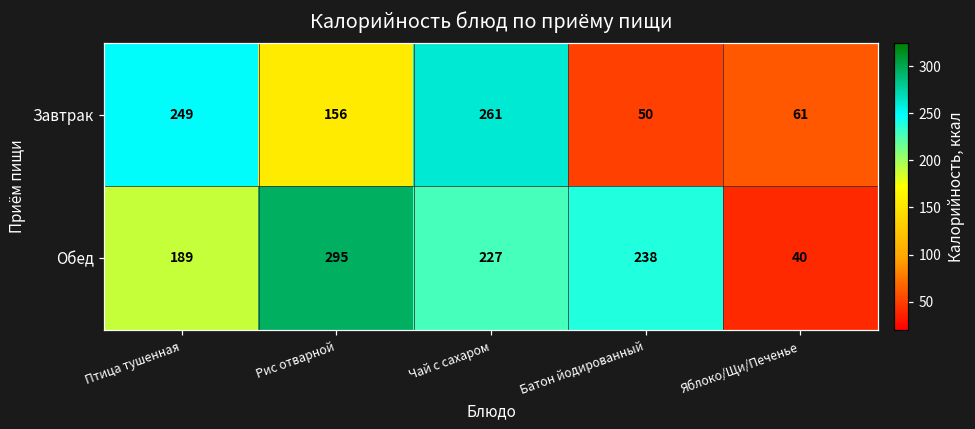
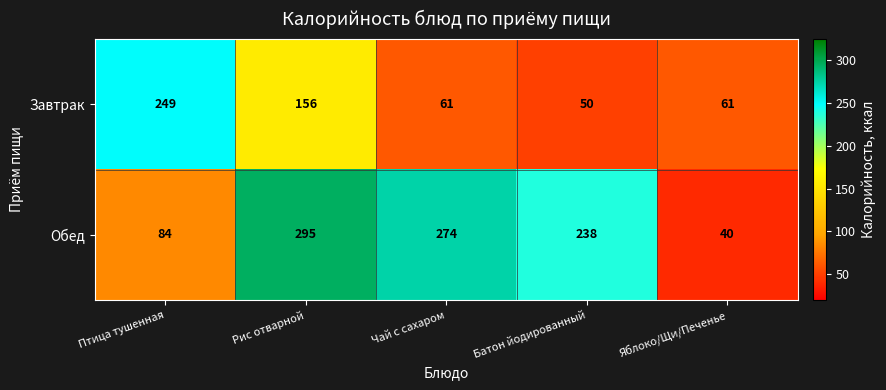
  {
    "Завтрак": {
      "Птица тушенная": 249,
      "Рис отварной": 156,
-     "Чай с сахаром": 261,
+     "Чай с сахаром": 61,
      "Батон йодированный": 50,
      "Яблоко/Щи/Печенье": 61
    },
    "Обед": {
-     "Птица тушенная": 189,
+     "Птица тушенная": 84,
      "Рис отварной": 295,
-     "Чай с сахаром": 227,
+     "Чай с сахаром": 274,
      "Батон йодированный": 238,
      "Яблоко/Щи/Печенье": 40
    }
  }
